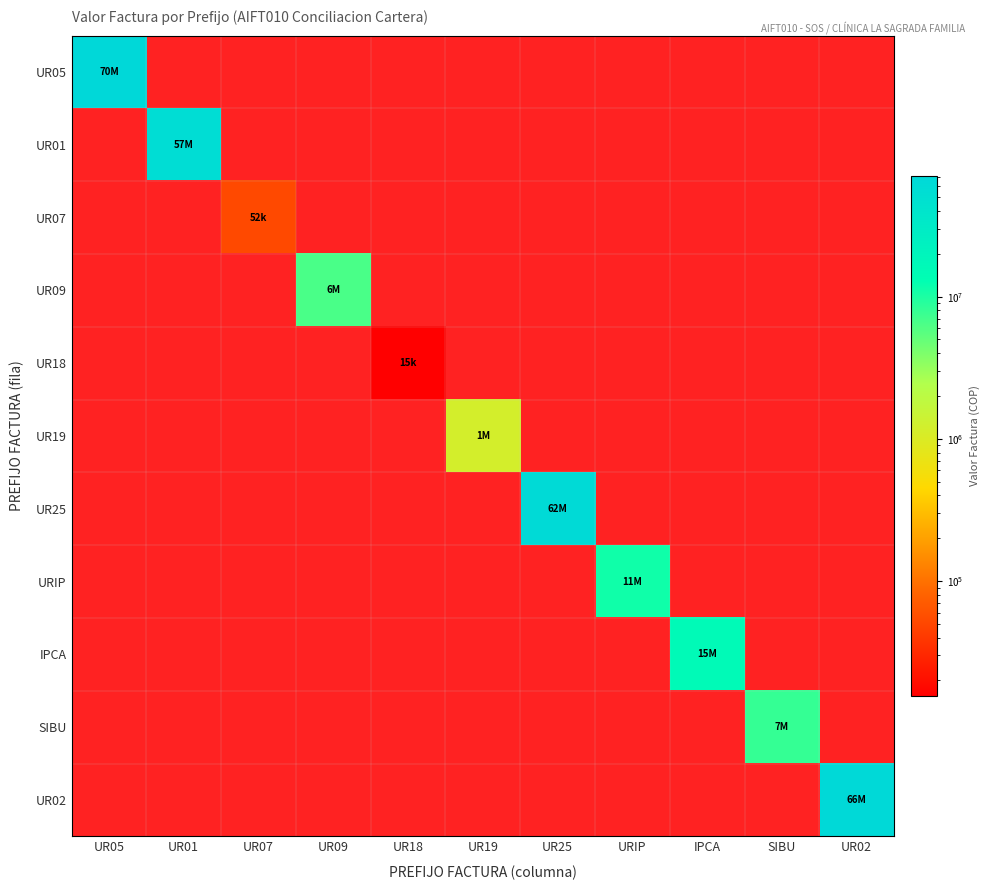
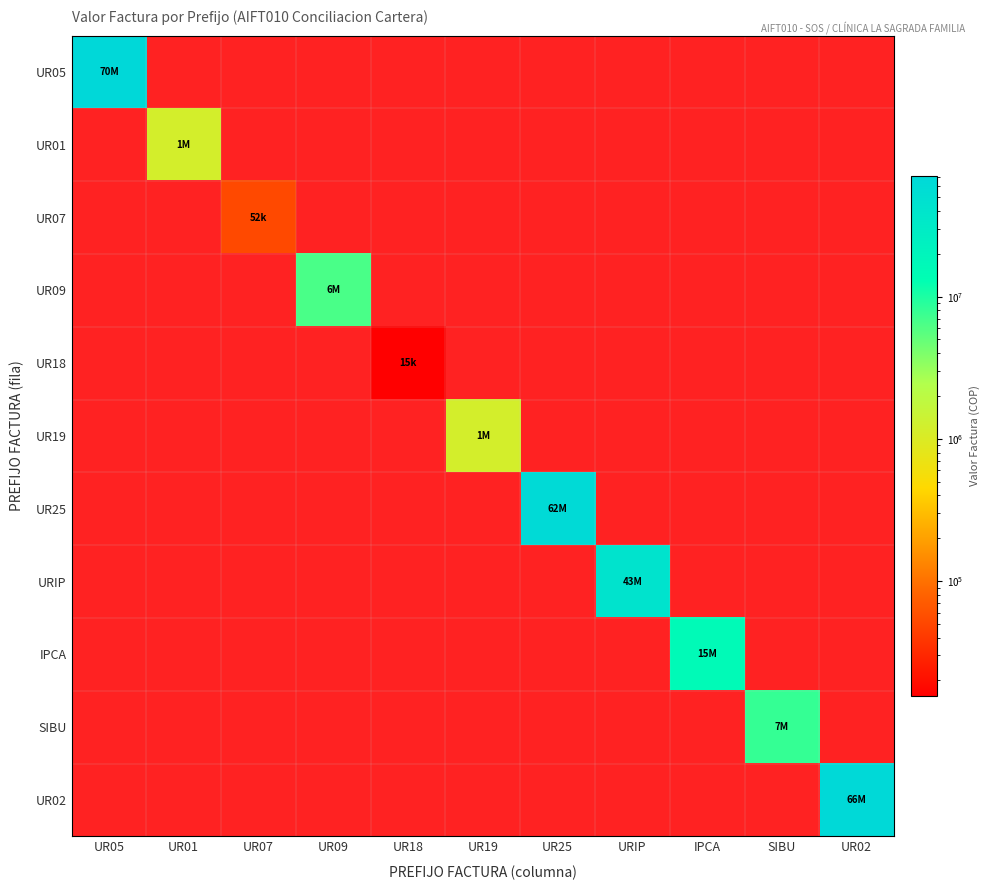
  {
    "UR05": {
      "UR05": "70M"
    },
    "UR01": {
-     "UR01": "57M"
+     "UR01": "1M"
    },
    "UR07": {
      "UR07": "52k"
    },
    "UR09": {
      "UR09": "6M"
    },
    "UR18": {
      "UR18": "15k"
    },
    "UR19": {
      "UR19": "1M"
    },
    "UR25": {
      "UR25": "62M"
    },
    "URIP": {
-     "URIP": "11M"
+     "URIP": "43M"
    },
    "IPCA": {
      "IPCA": "15M"
    },
    "SIBU": {
      "SIBU": "7M"
    },
    "UR02": {
      "UR02": "66M"
    }
  }
